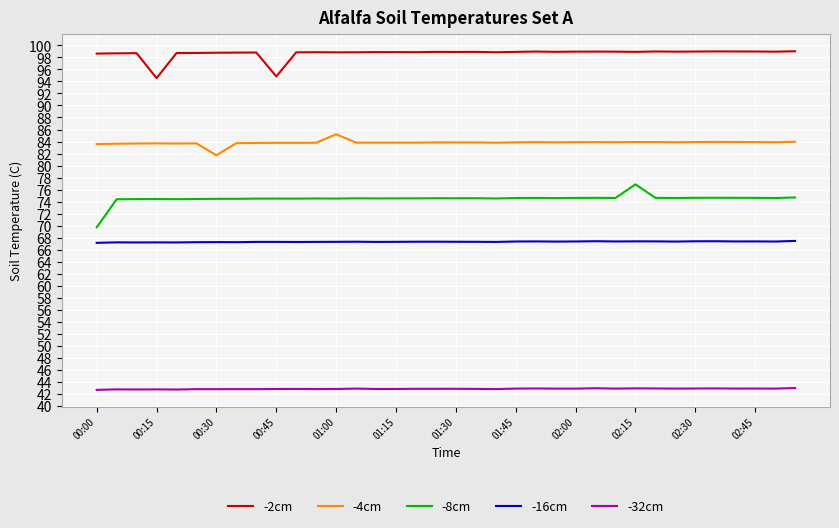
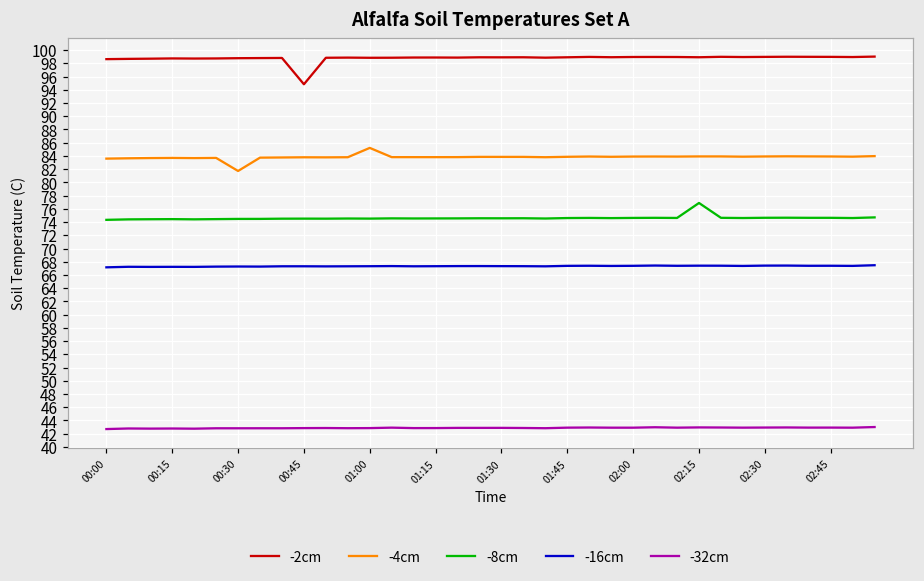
  {
    "-2cm": {
      "00:00": 99,
-     "00:15": 95,
+     "00:15": 99,
      "00:30": 99,
      "00:45": 95,
      "01:00": 99,
      "01:15": 99,
      "01:30": 99,
      "01:45": 99,
      "02:00": 99,
      "02:15": 99,
      "02:30": 99,
      "02:45": 99
    },
    "-4cm": {
      "00:00": 84,
      "00:15": 84,
      "00:30": 82,
      "00:45": 84,
      "01:00": 85,
      "01:15": 84,
      "01:30": 84,
      "01:45": 84,
      "02:00": 84,
      "02:15": 84,
      "02:30": 84,
      "02:45": 84
    },
    "-8cm": {
-     "00:00": 70,
+     "00:00": 74,
      "00:15": 74,
      "00:30": 74,
      "00:45": 75,
      "01:00": 75,
      "01:15": 75,
      "01:30": 75,
      "01:45": 75,
      "02:00": 75,
      "02:15": 77,
      "02:30": 75,
      "02:45": 75
    },
    "-16cm": {
      "00:00": 67,
      "00:15": 67,
      "00:30": 67,
      "00:45": 67,
      "01:00": 67,
      "01:15": 67,
      "01:30": 67,
      "01:45": 67,
      "02:00": 67,
      "02:15": 67,
      "02:30": 67,
      "02:45": 67
    },
    "-32cm": {
      "00:00": 43,
      "00:15": 43,
      "00:30": 43,
      "00:45": 43,
      "01:00": 43,
      "01:15": 43,
      "01:30": 43,
      "01:45": 43,
      "02:00": 43,
      "02:15": 43,
      "02:30": 43,
      "02:45": 43
    }
  }
